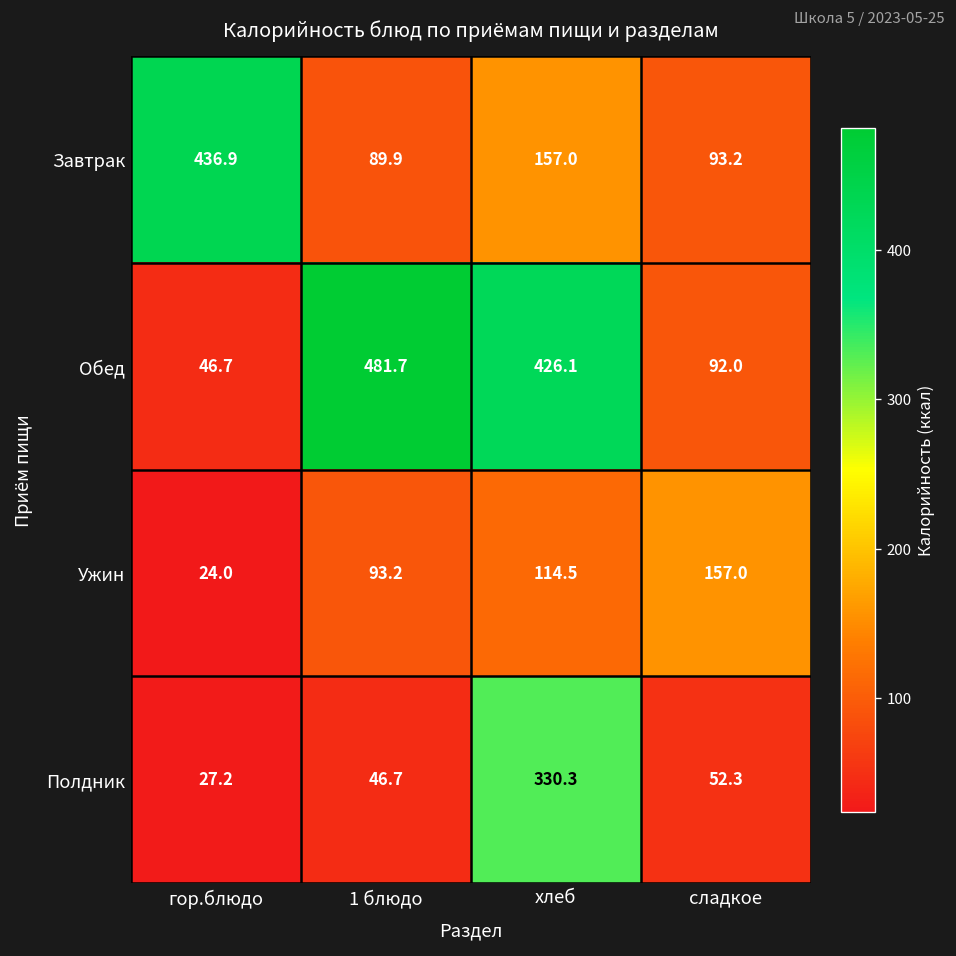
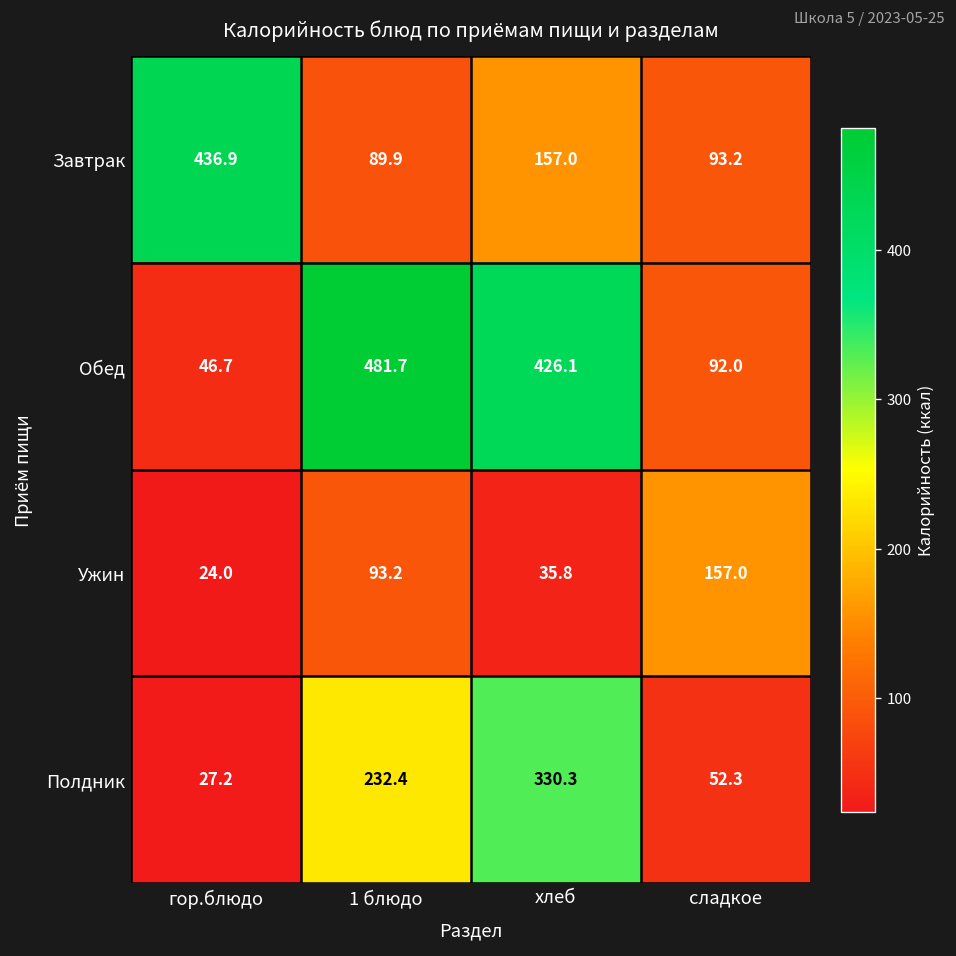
  {
    "Завтрак": {
      "гор.блюдо": 436.9,
      "1 блюдо": 89.9,
      "хлеб": 157.0,
      "сладкое": 93.2
    },
    "Обед": {
      "гор.блюдо": 46.7,
      "1 блюдо": 481.7,
      "хлеб": 426.1,
      "сладкое": 92.0
    },
    "Ужин": {
      "гор.блюдо": 24.0,
      "1 блюдо": 93.2,
-     "хлеб": 114.5,
+     "хлеб": 35.8,
      "сладкое": 157.0
    },
    "Полдник": {
      "гор.блюдо": 27.2,
-     "1 блюдо": 46.7,
+     "1 блюдо": 232.4,
      "хлеб": 330.3,
      "сладкое": 52.3
    }
  }
